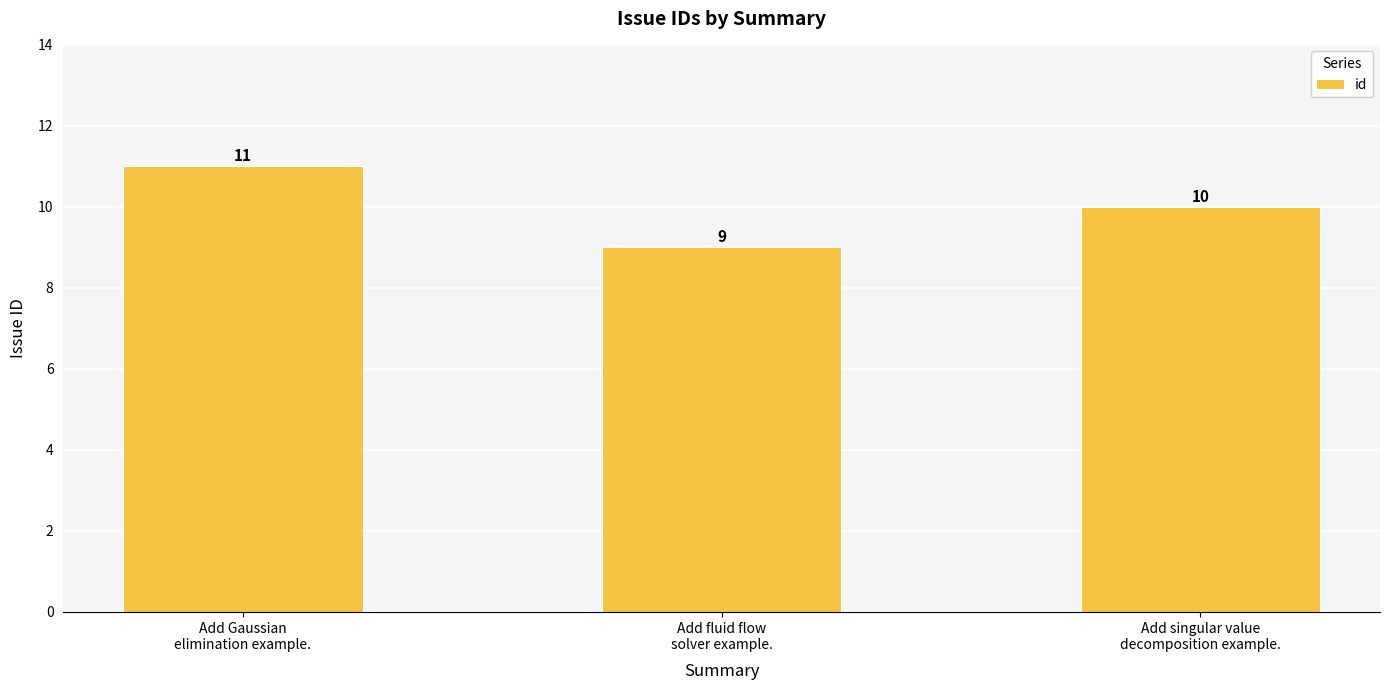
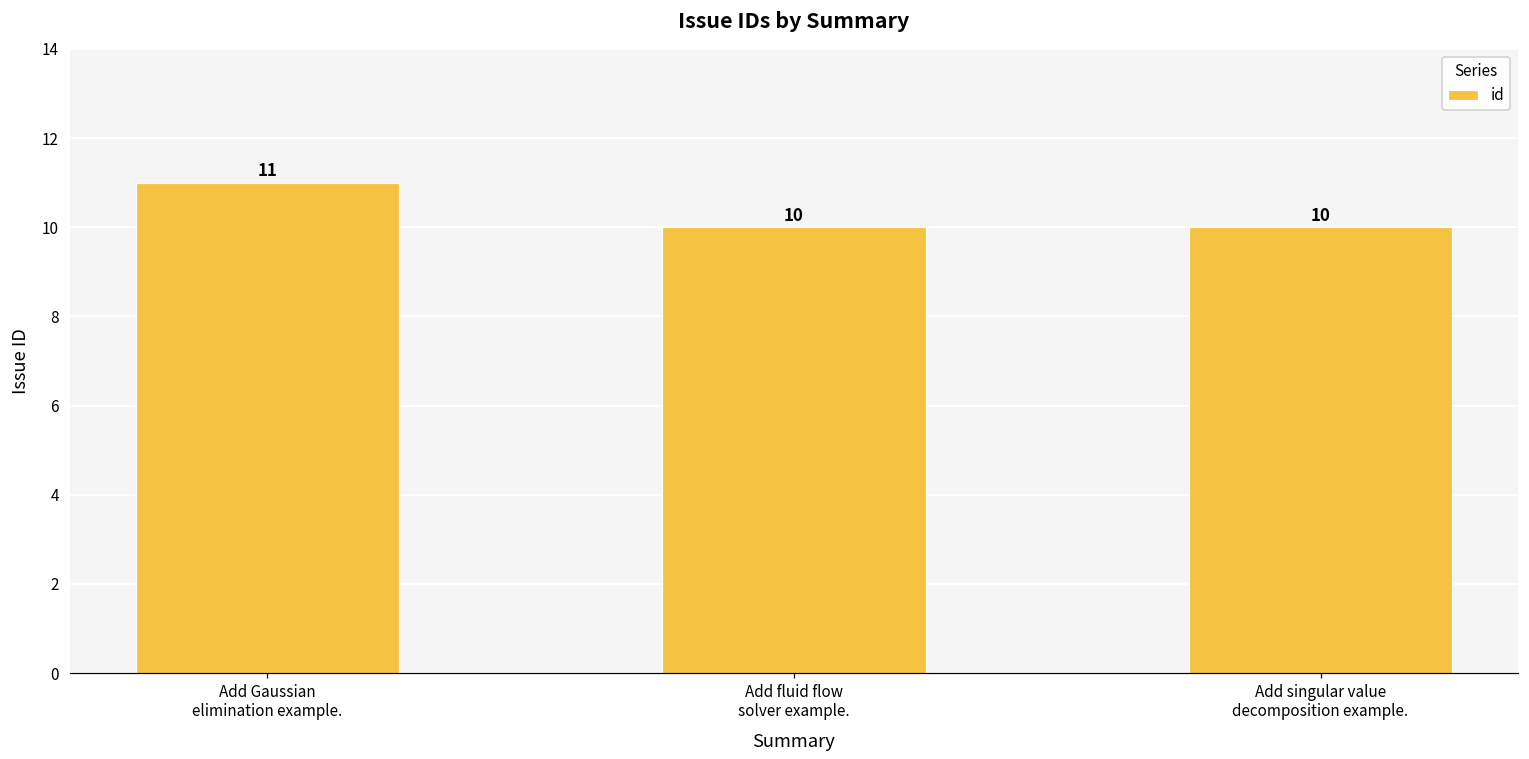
  {
    "Add Gaussian elimination example.": 11,
-   "Add fluid flow solver example.": 9,
+   "Add fluid flow solver example.": 10,
    "Add singular value decomposition example.": 10
  }
